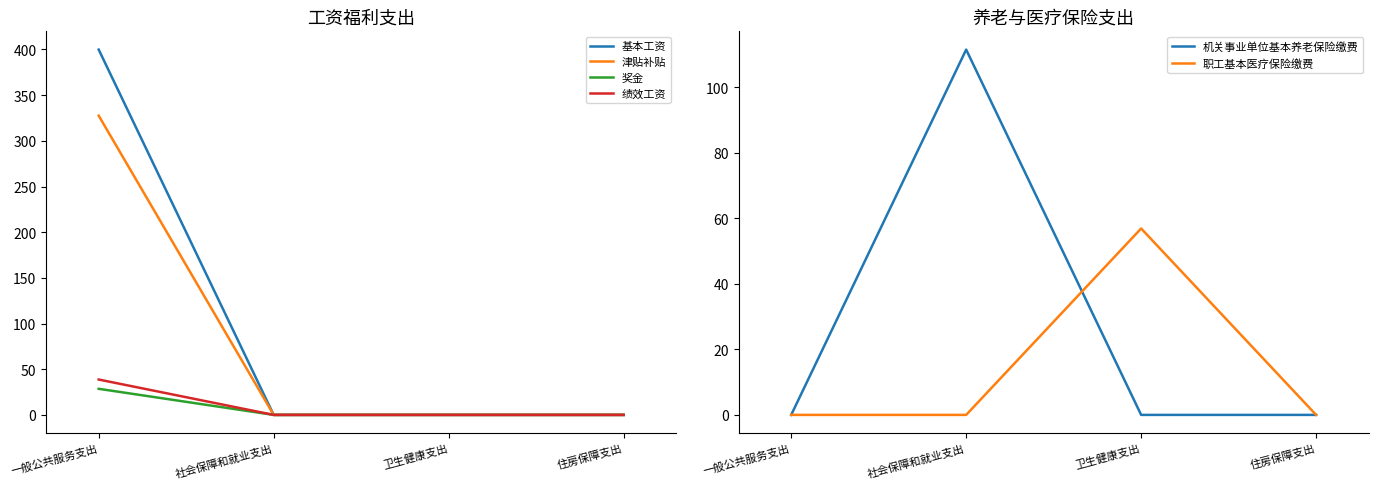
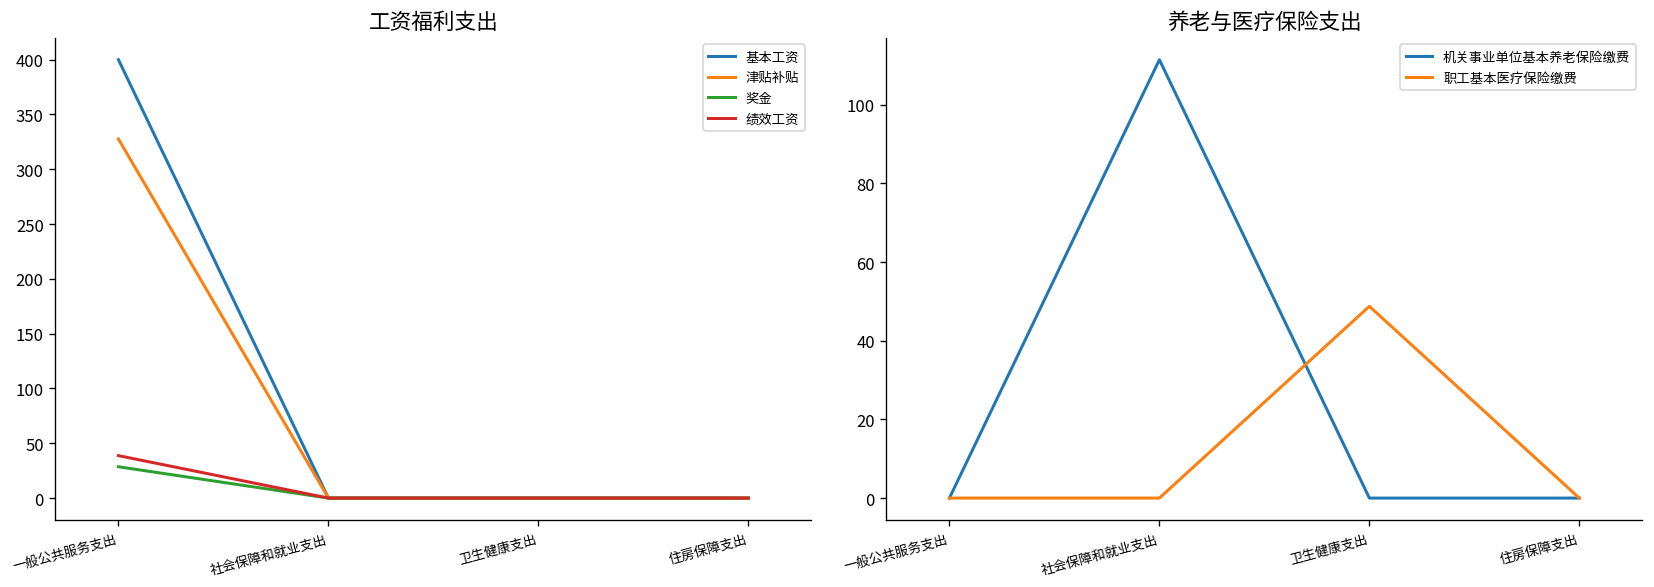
  {
    "工资福利支出": {
      "基本工资": {
        "一般公共服务支出": 400
      },
      "津贴补贴": {
        "一般公共服务支出": 330
      },
      "奖金": {
        "一般公共服务支出": 30
      },
      "绩效工资": {
        "一般公共服务支出": 40
      }
    },
    "养老与医疗保险支出": {
      "机关事业单位基本养老保险缴费": {
        "社会保障和就业支出": 111,
        "卫生健康支出": 0
      },
      "职工基本医疗保险缴费": {
        "社会保障和就业支出": 0,
-       "卫生健康支出": 57
+       "卫生健康支出": 49
      }
    }
  }
